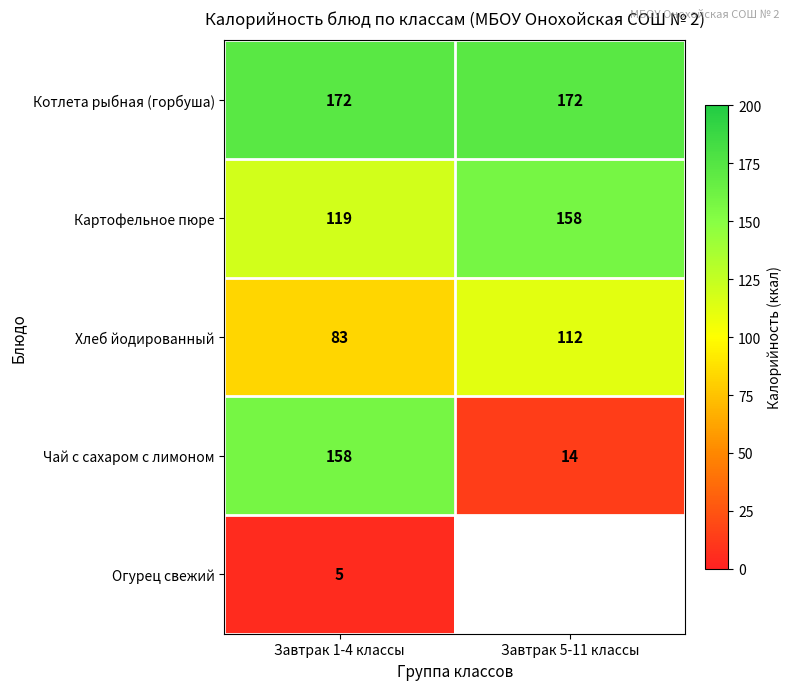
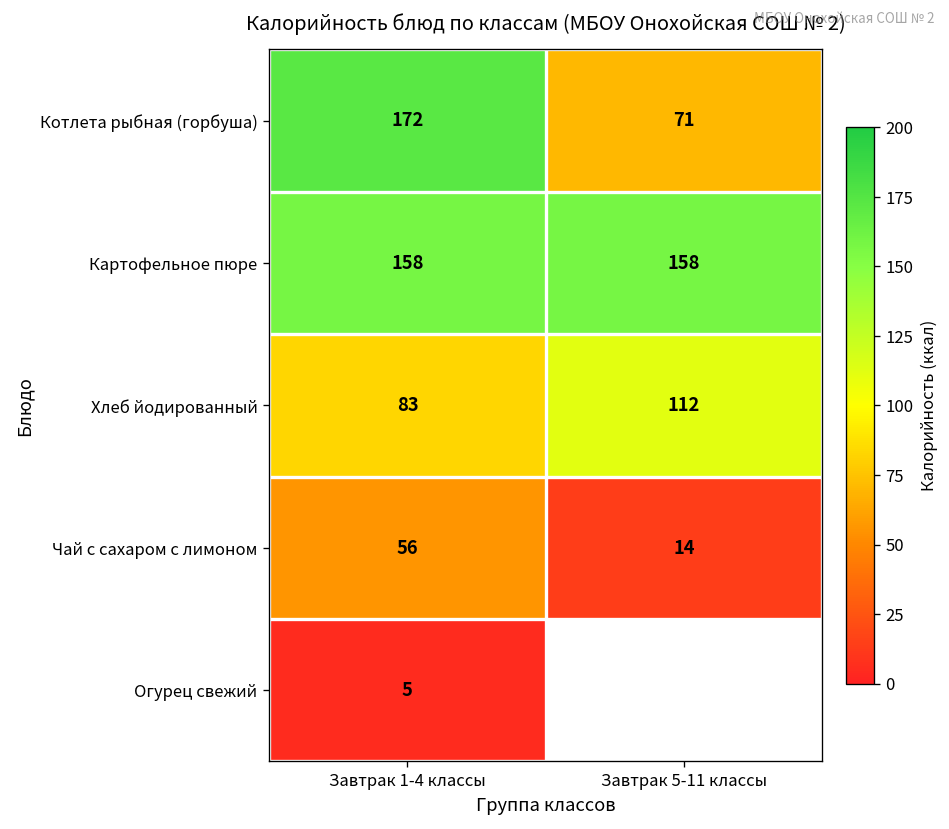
  {
    "Котлета рыбная (горбуша)": {
      "Завтрак 1-4 классы": 172,
-     "Завтрак 5-11 классы": 172
+     "Завтрак 5-11 классы": 71
    },
    "Картофельное пюре": {
-     "Завтрак 1-4 классы": 119,
+     "Завтрак 1-4 классы": 158,
      "Завтрак 5-11 классы": 158
    },
    "Хлеб йодированный": {
      "Завтрак 1-4 классы": 83,
      "Завтрак 5-11 классы": 112
    },
    "Чай с сахаром с лимоном": {
-     "Завтрак 1-4 классы": 158,
+     "Завтрак 1-4 классы": 56,
      "Завтрак 5-11 классы": 14
    },
    "Огурец свежий": {
      "Завтрак 1-4 классы": 5
    }
  }
